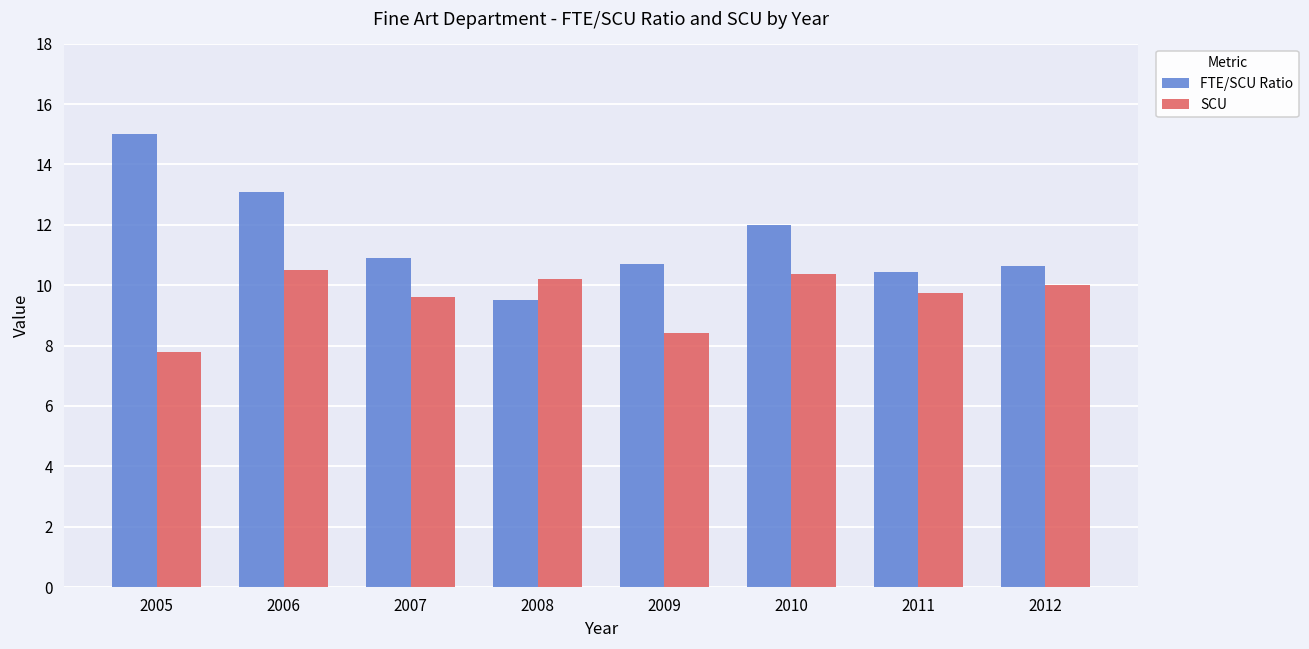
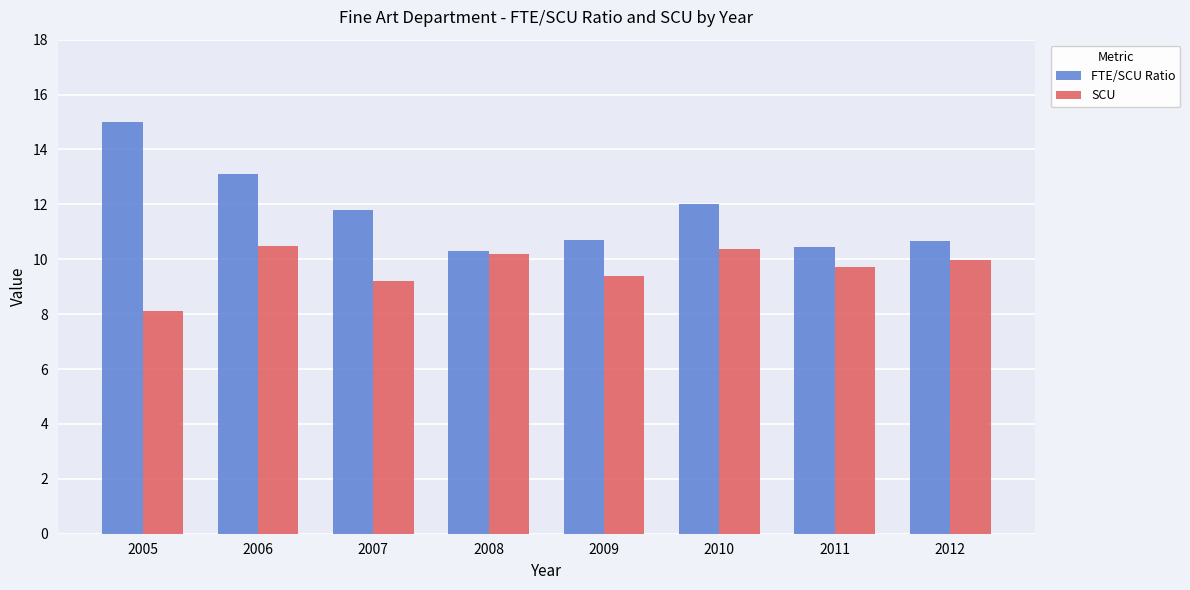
  {
    "FTE/SCU Ratio": {
      "2005": 15.0,
      "2006": 13.1,
-     "2007": 10.9,
-     "2008": 9.5,
+     "2007": 11.8,
+     "2008": 10.3,
      "2009": 10.7,
      "2010": 12.0,
      "2011": 10.5,
      "2012": 10.7
    },
    "SCU": {
-     "2005": 7.8,
+     "2005": 8.1,
      "2006": 10.5,
-     "2007": 9.6,
+     "2007": 9.2,
      "2008": 10.2,
-     "2009": 8.4,
+     "2009": 9.4,
      "2010": 10.4,
      "2011": 9.7,
      "2012": 10.0
    }
  }
